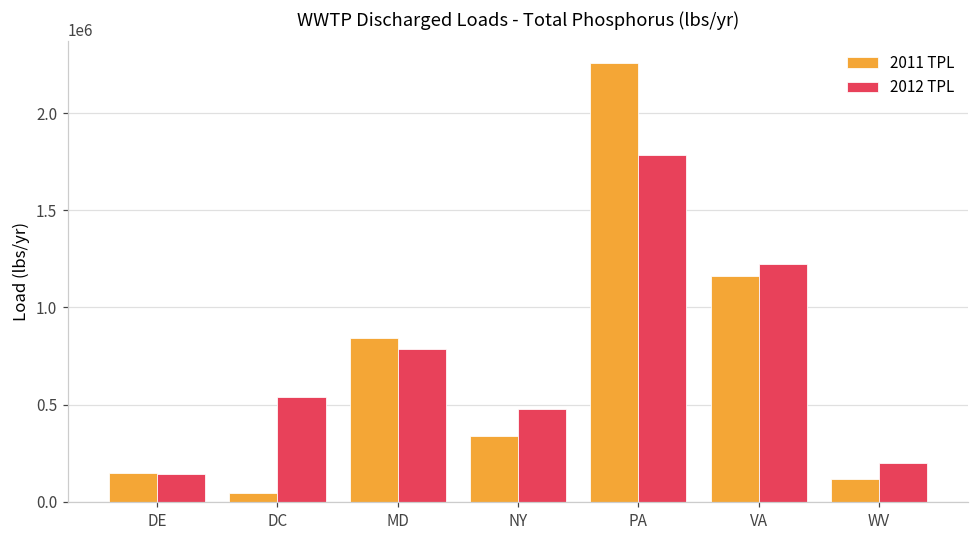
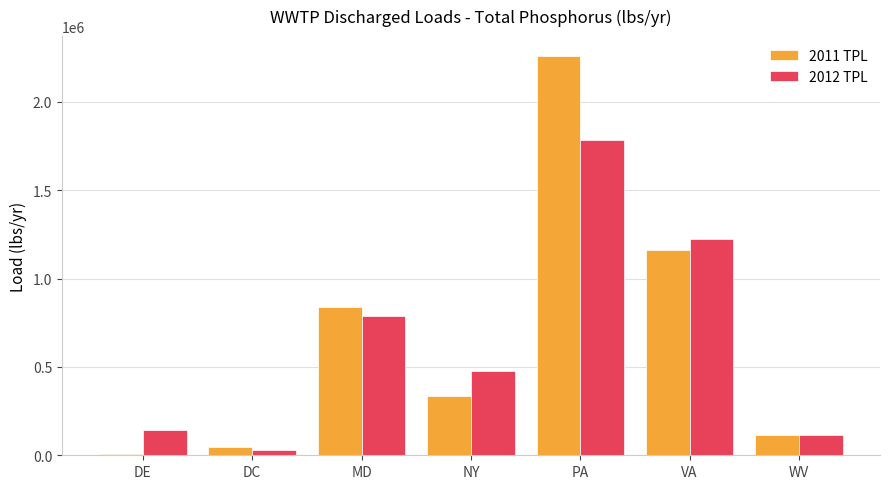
  {
    "2011 TPL": {
-     "DE": 150000,
+     "DE": 10000,
      "DC": 40000,
      "MD": 840000,
      "NY": 340000,
      "PA": 2260000,
      "VA": 1160000,
      "WV": 120000
    },
    "2012 TPL": {
      "DE": 150000,
-     "DC": 540000,
+     "DC": 30000,
      "MD": 790000,
      "NY": 480000,
      "PA": 1790000,
      "VA": 1220000,
-     "WV": 200000
+     "WV": 120000
    }
  }
